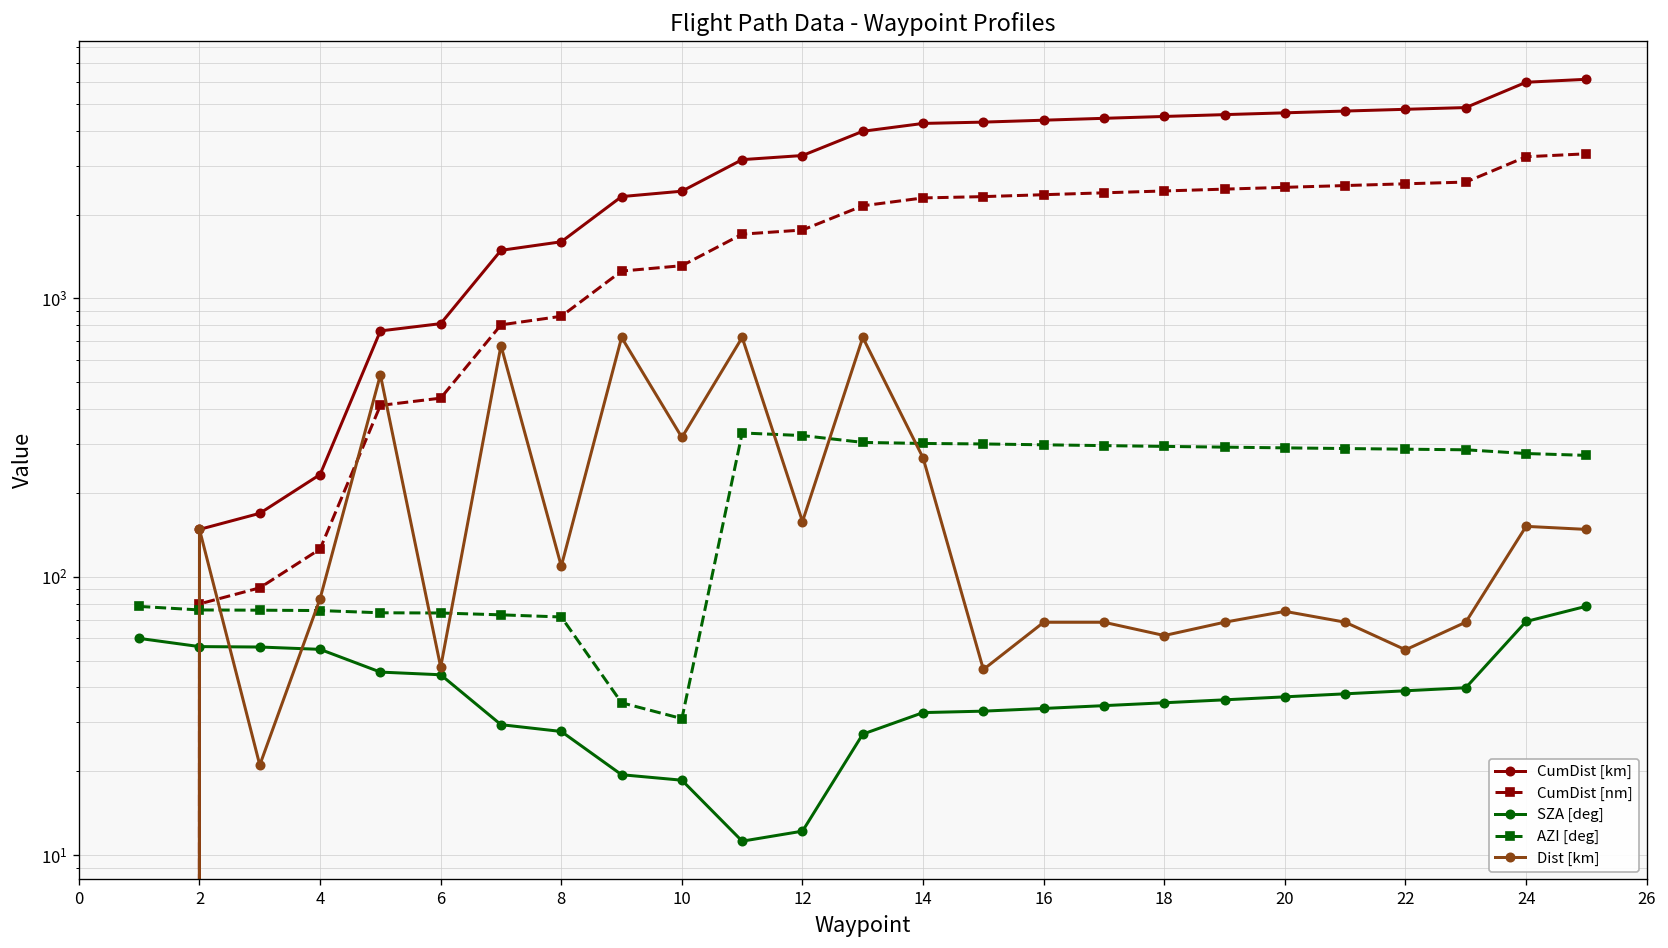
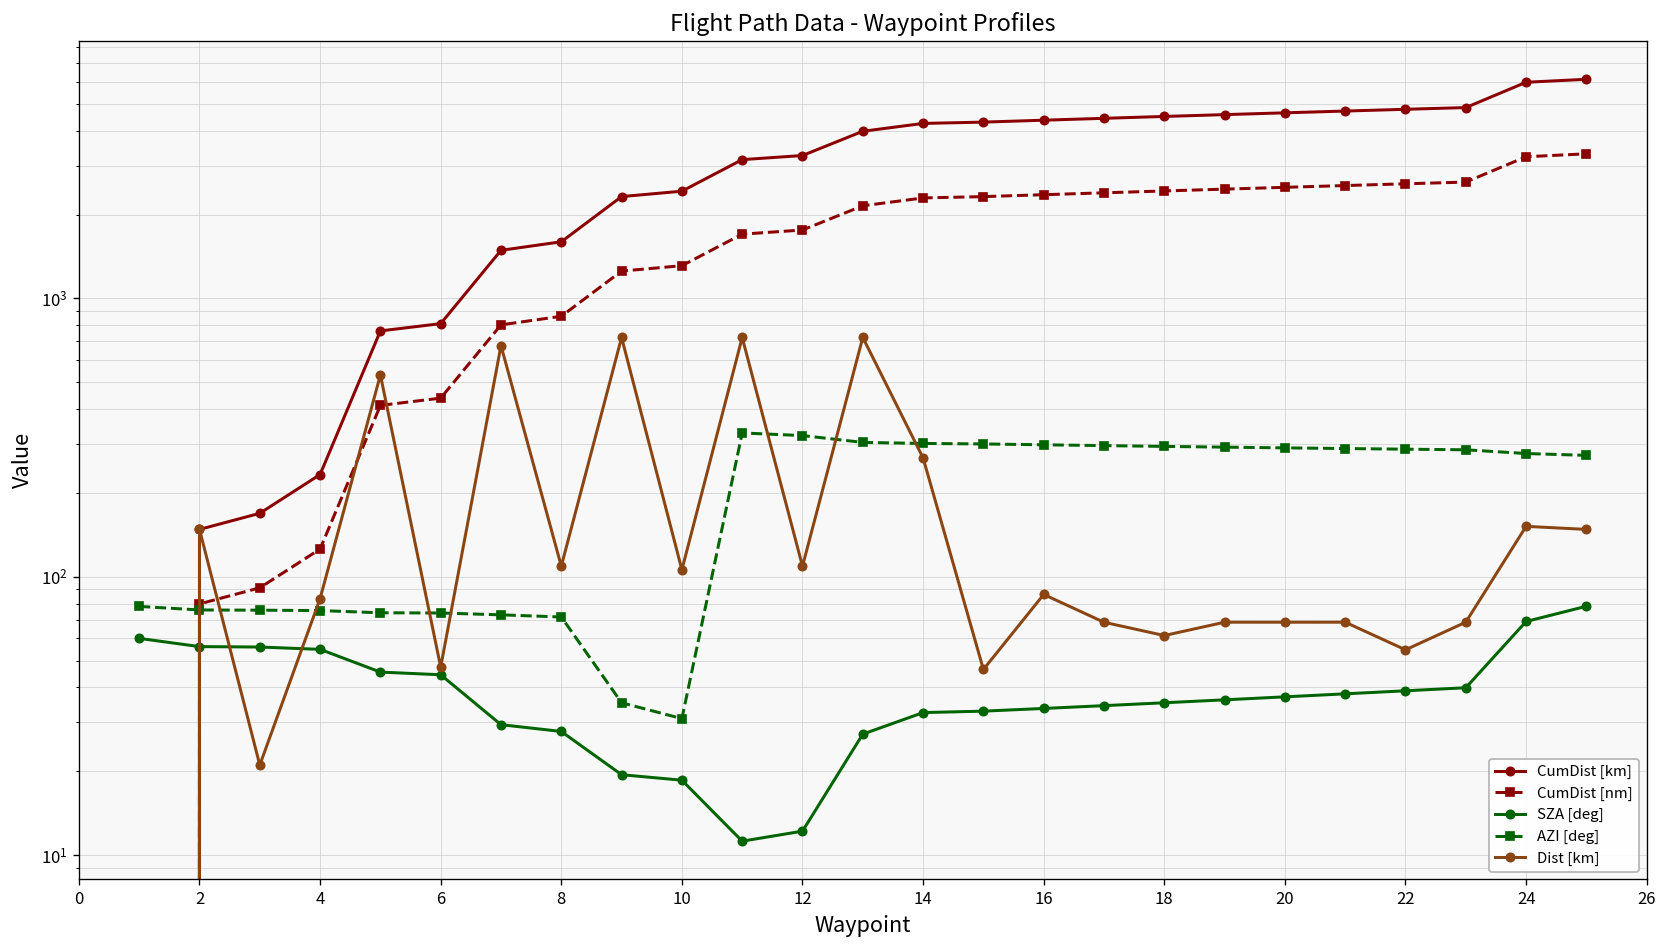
  {
    "Dist [km]": {
      "4": 83,
      "6": 47,
      "8": 110,
-     "10": 320,
-     "12": 160,
+     "10": 110,
+     "12": 110,
      "14": 270,
-     "16": 69,
+     "16": 86,
      "18": 61,
-     "20": 75,
+     "20": 69,
      "22": 55,
      "24": 150
    }
  }
